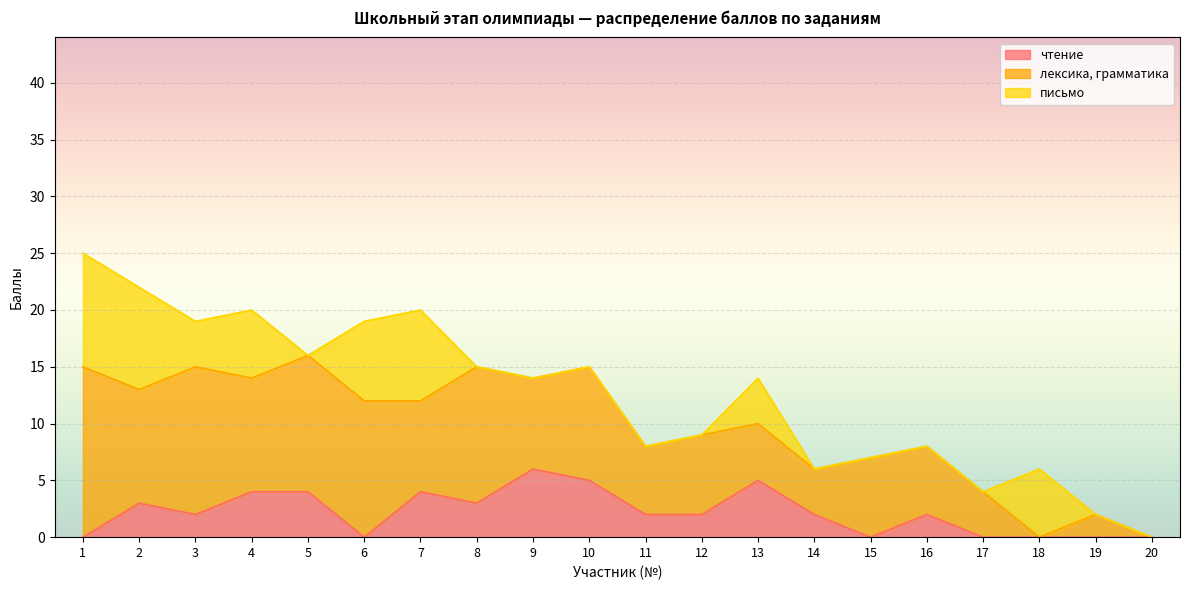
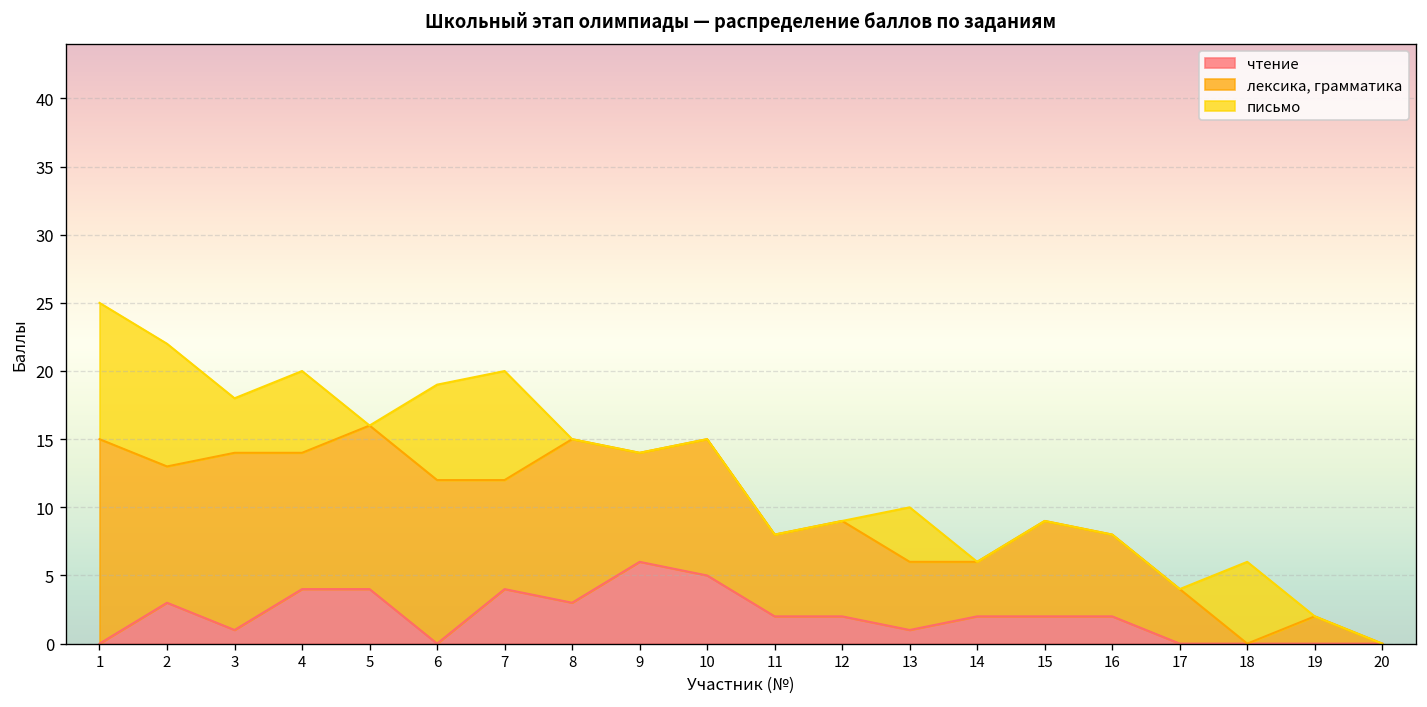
  {
    "чтение": {
      "1": 0,
      "2": 3,
-     "3": 2,
+     "3": 1,
      "4": 4,
      "5": 4,
      "6": 0,
      "7": 4,
      "8": 3,
      "9": 6,
      "10": 5,
      "11": 2,
      "12": 2,
-     "13": 5,
+     "13": 1,
      "14": 2,
-     "15": 0,
+     "15": 2,
      "16": 2,
      "17": 0,
      "19": 0
    }
  }
